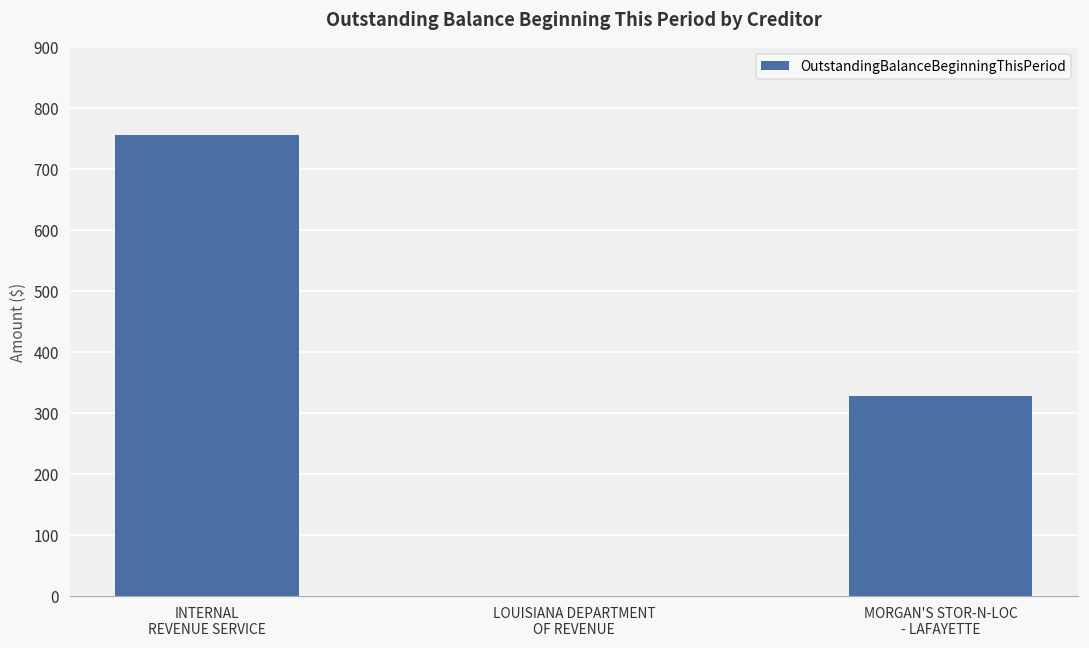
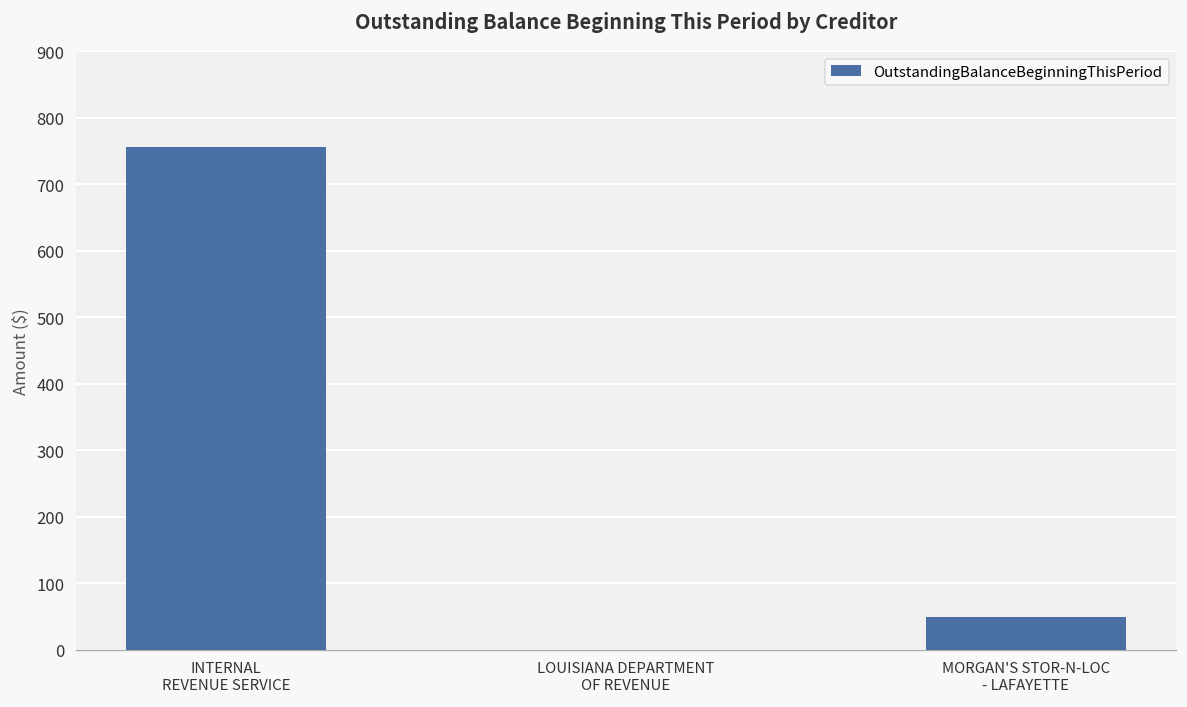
  {
    "INTERNAL REVENUE SERVICE": 760,
    "LOUISIANA DEPARTMENT OF REVENUE": 0,
-   "MORGAN'S STOR-N-LOC - LAFAYETTE": 330
+   "MORGAN'S STOR-N-LOC - LAFAYETTE": 50
  }
